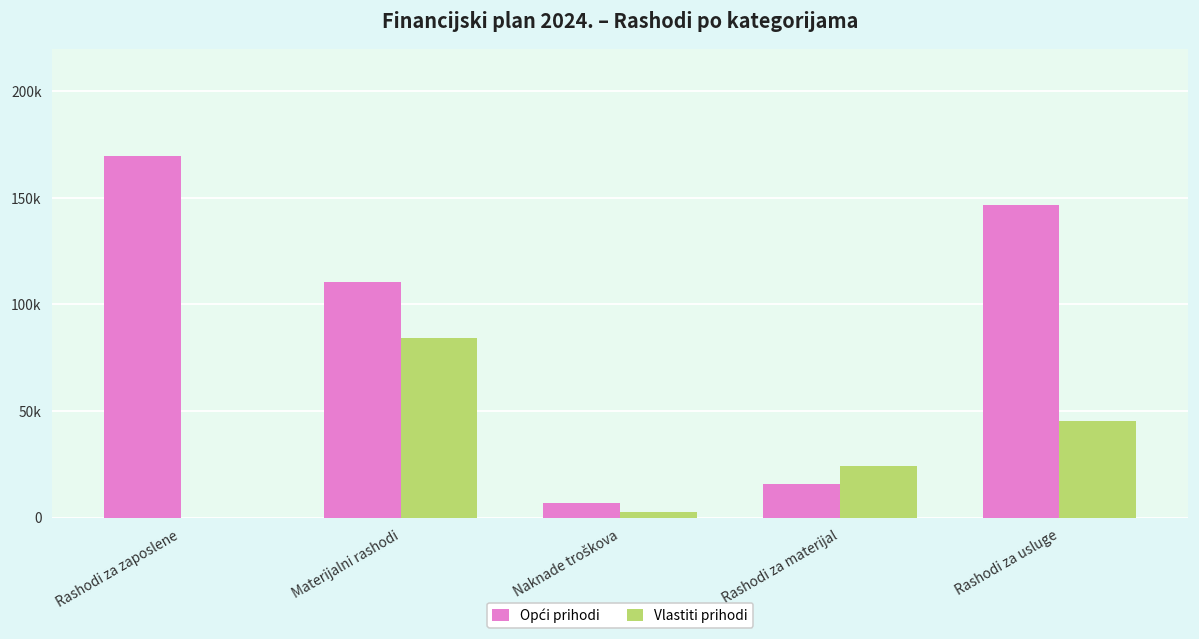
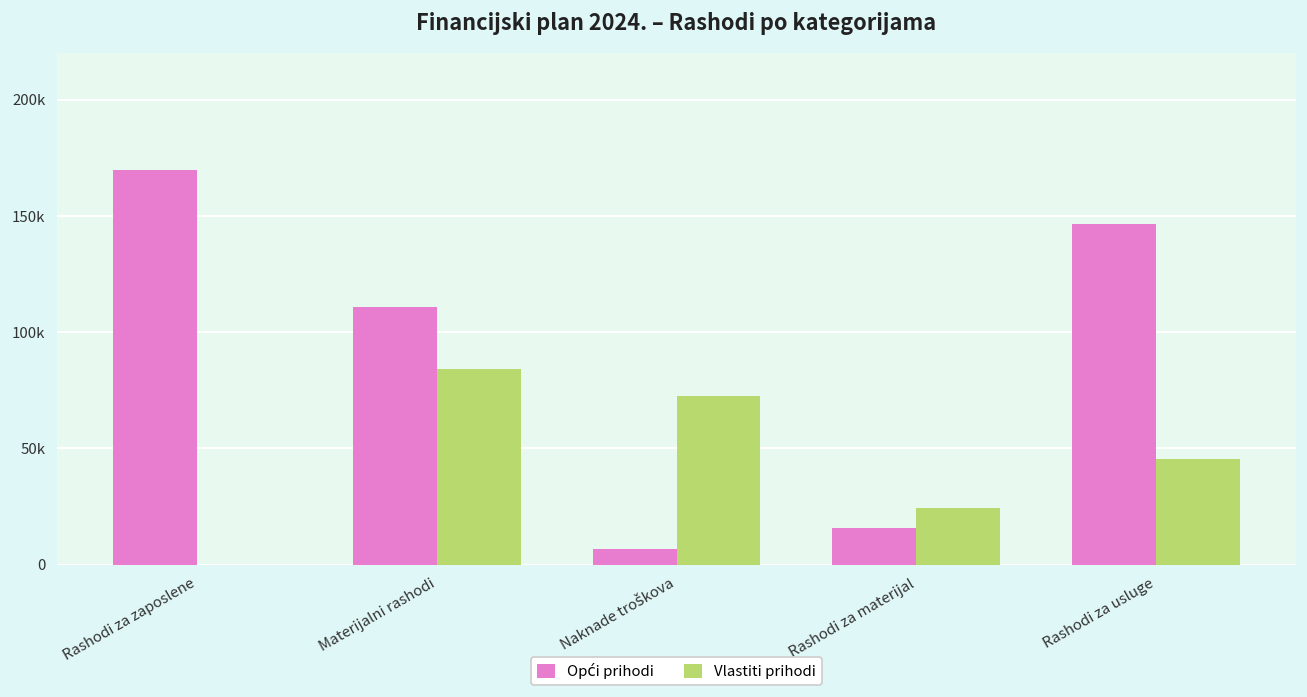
  {
    "Opći prihodi": {
      "Rashodi za zaposlene": 170000,
      "Materijalni rashodi": 111000,
      "Naknade troškova": 7000,
      "Rashodi za materijal": 16000,
      "Rashodi za usluge": 147000
    },
    "Vlastiti prihodi": {
      "Rashodi za zaposlene": 0,
      "Materijalni rashodi": 84000,
-     "Naknade troškova": 3000,
+     "Naknade troškova": 72000,
      "Rashodi za materijal": 24000,
      "Rashodi za usluge": 45000
    }
  }
